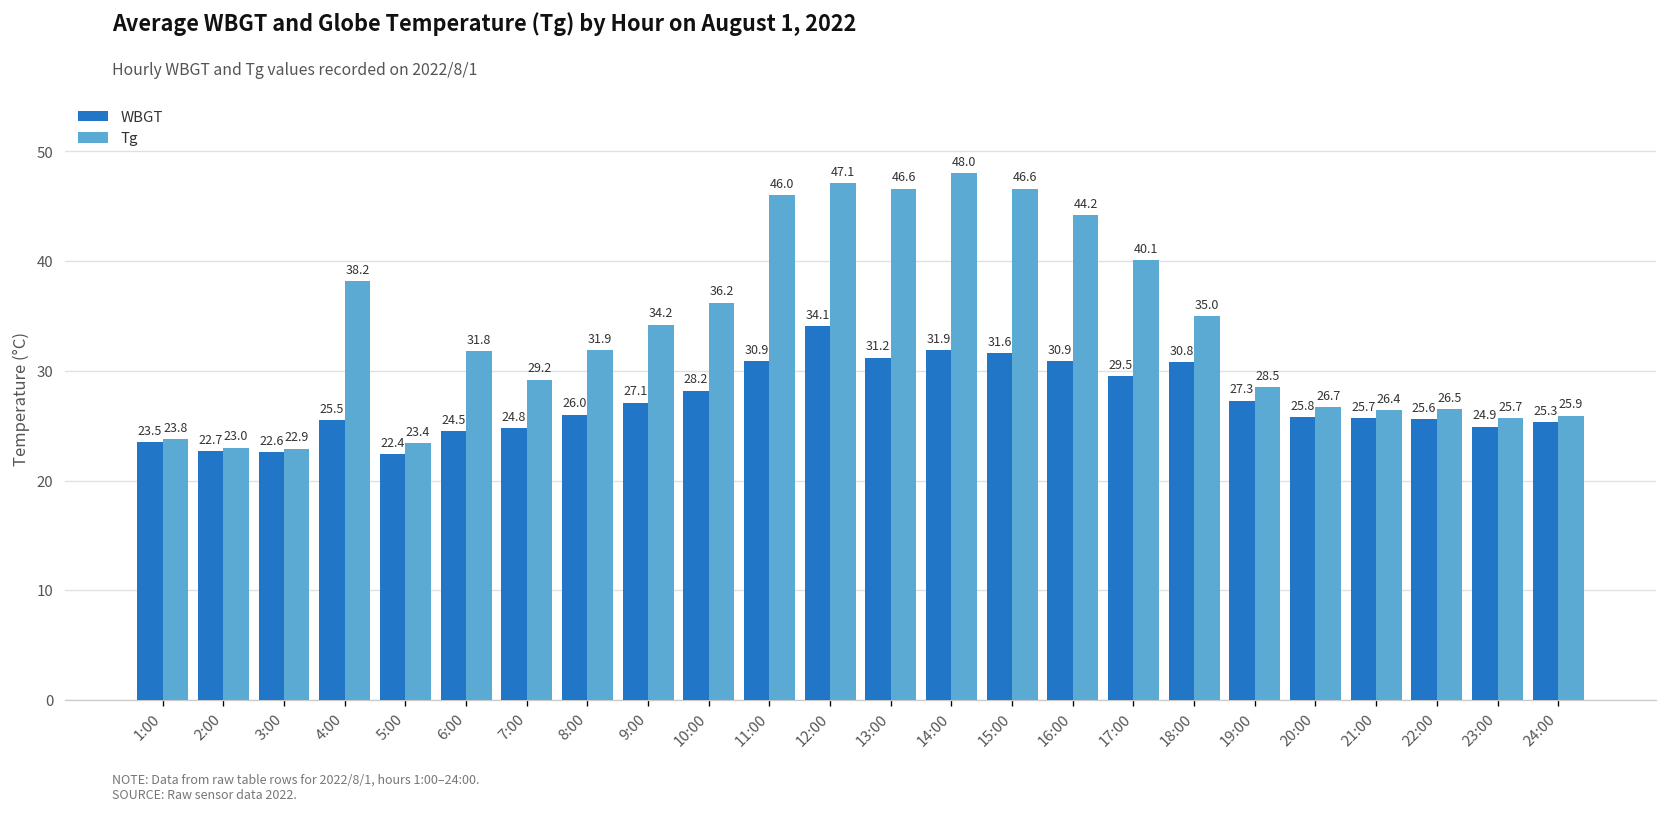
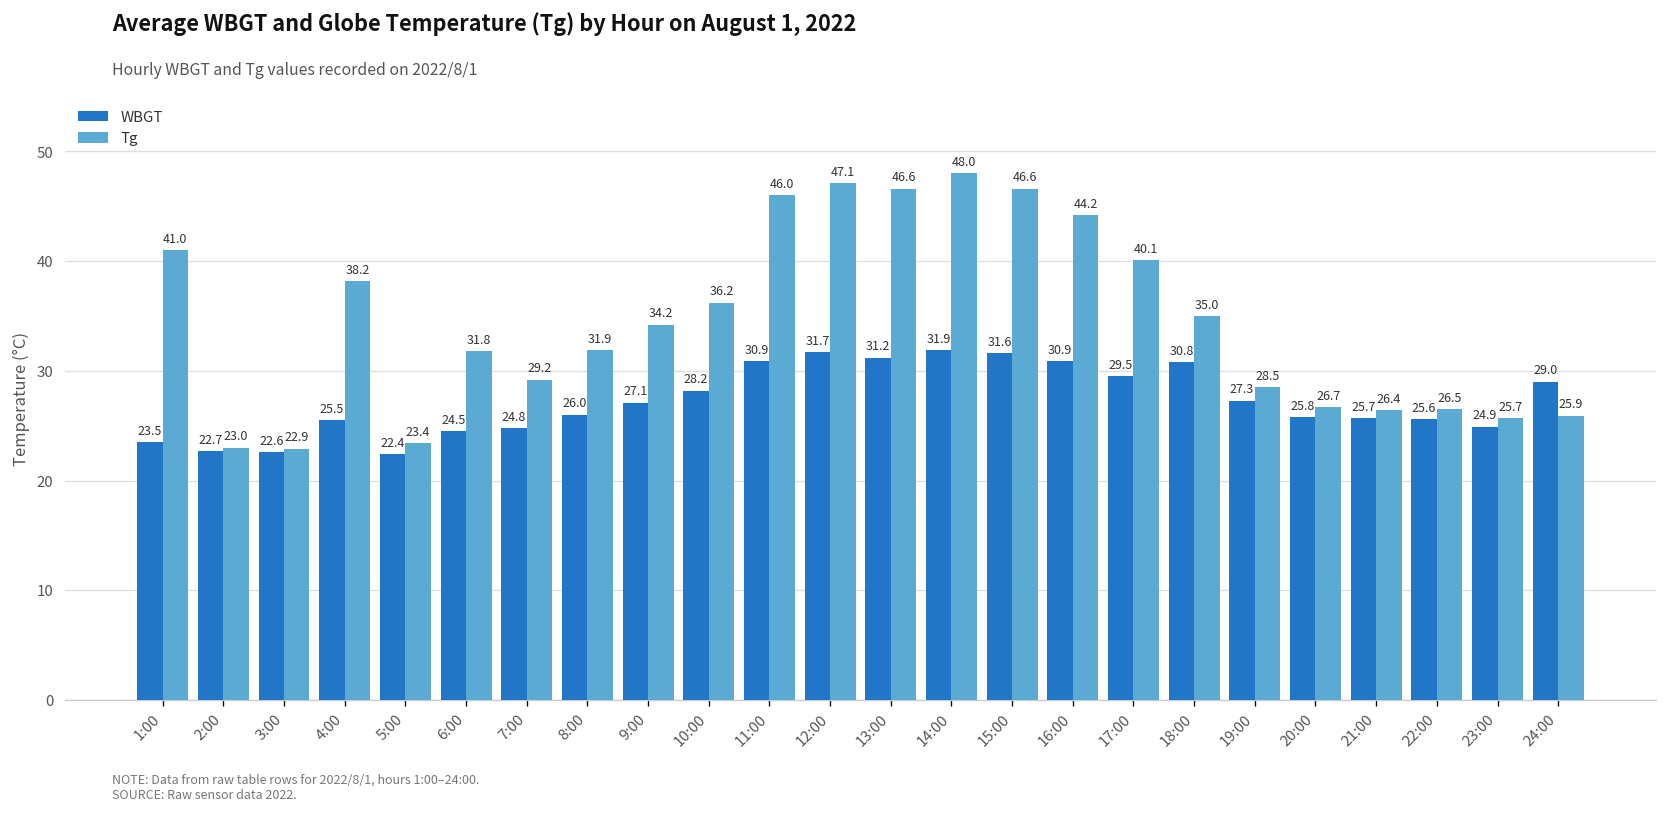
  {
    "WBGT": {
      "1:00": 23.5,
      "2:00": 22.7,
      "3:00": 22.6,
      "4:00": 25.5,
      "5:00": 22.4,
      "6:00": 24.5,
      "7:00": 24.8,
      "8:00": 26.0,
      "9:00": 27.1,
      "10:00": 28.2,
      "11:00": 30.9,
-     "12:00": 34.1,
+     "12:00": 31.7,
      "13:00": 31.2,
      "14:00": 31.9,
      "15:00": 31.6,
      "16:00": 30.9,
      "17:00": 29.5,
      "18:00": 30.8,
      "19:00": 27.3,
      "20:00": 25.8,
      "21:00": 25.7,
      "22:00": 25.6,
      "23:00": 24.9,
-     "24:00": 25.3
+     "24:00": 29.0
    },
    "Tg": {
-     "1:00": 23.8,
+     "1:00": 41.0,
      "2:00": 23.0,
      "3:00": 22.9,
      "4:00": 38.2,
      "5:00": 23.4,
      "6:00": 31.8,
      "7:00": 29.2,
      "8:00": 31.9,
      "9:00": 34.2,
      "10:00": 36.2,
      "11:00": 46.0,
      "12:00": 47.1,
      "13:00": 46.6,
      "14:00": 48.0,
      "15:00": 46.6,
      "16:00": 44.2,
      "17:00": 40.1,
      "18:00": 35.0,
      "19:00": 28.5,
      "20:00": 26.7,
      "21:00": 26.4,
      "22:00": 26.5,
      "23:00": 25.7,
      "24:00": 25.9
    }
  }
